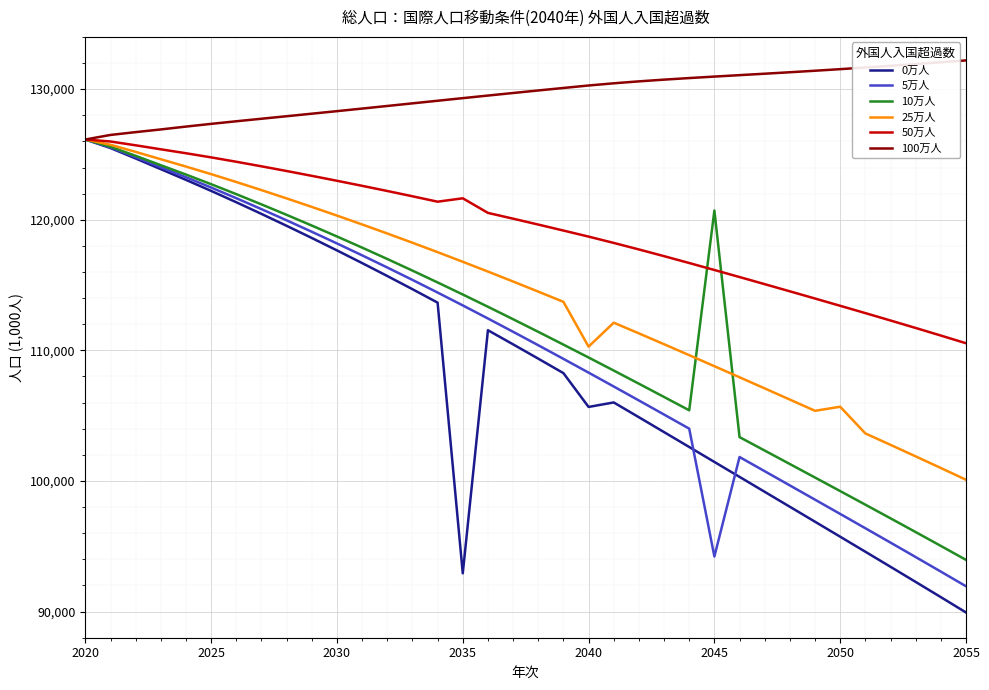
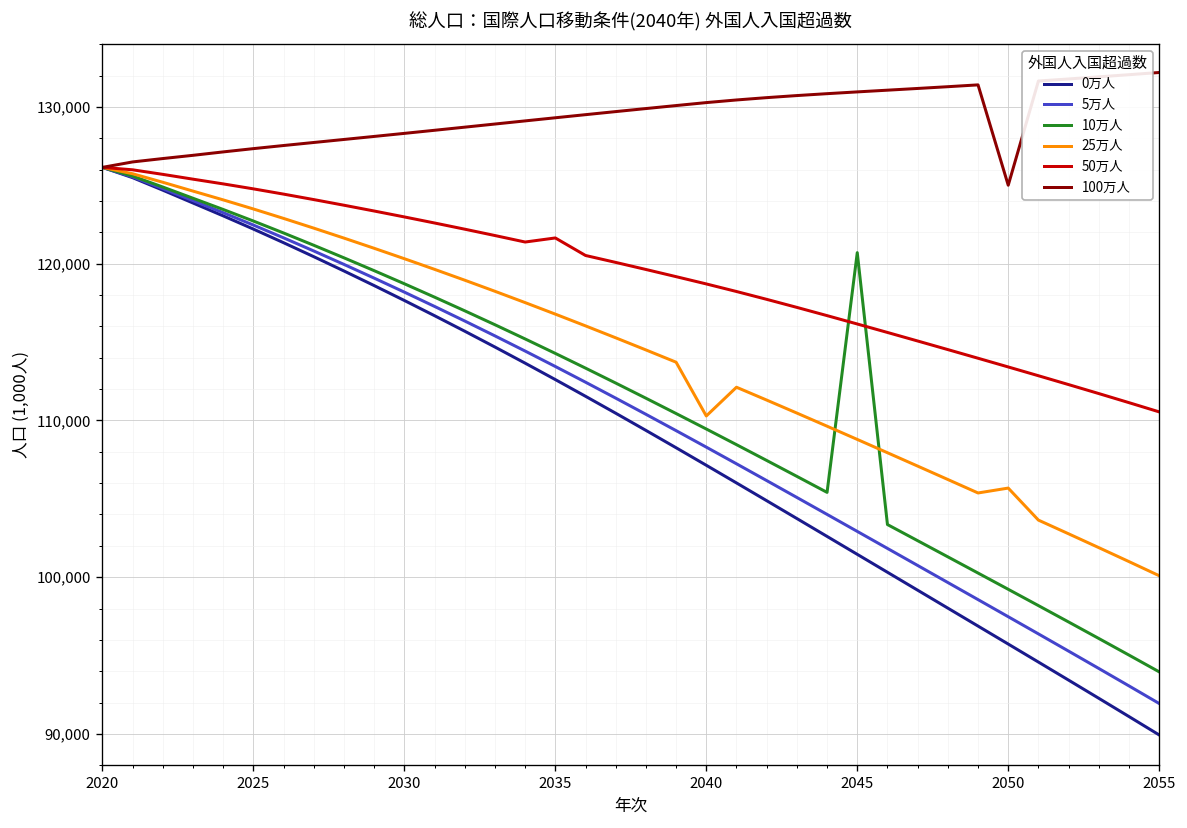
  {
    "0万人": {
      "2025": "122,200",
      "2030": "117,700",
-     "2035": "92,900",
-     "2040": "105,700",
+     "2035": "112,600",
+     "2040": "107,100",
      "2045": "101,500",
      "2050": "95,700",
      "2055": "89,900"
    },
    "5万人": {
      "2025": "122,500",
      "2030": "118,200",
      "2035": "113,400",
      "2040": "108,300",
-     "2045": "94,200",
+     "2045": "102,900",
      "2050": "97,500",
      "2055": "91,900"
    },
    "10万人": {
      "2025": "122,700",
      "2030": "118,700",
      "2035": "114,300",
      "2040": "109,500",
      "2045": "120,700",
      "2050": "99,200",
      "2055": "94,000"
    },
    "25万人": {
      "2025": "123,500",
      "2030": "120,300",
      "2035": "116,800",
      "2040": "110,300",
      "2045": "108,800",
      "2050": "105,700",
      "2055": "100,100"
    },
    "50万人": {
      "2025": "124,800",
      "2030": "123,000",
      "2035": "121,600",
      "2040": "118,700",
      "2045": "116,200",
      "2050": "113,400",
      "2055": "110,500"
    },
    "100万人": {
      "2025": "127,300",
      "2030": "128,300",
      "2035": "129,300",
      "2040": "130,300",
      "2045": "131,000",
-     "2050": "131,500",
+     "2050": "125,000",
      "2055": "132,200"
    }
  }
